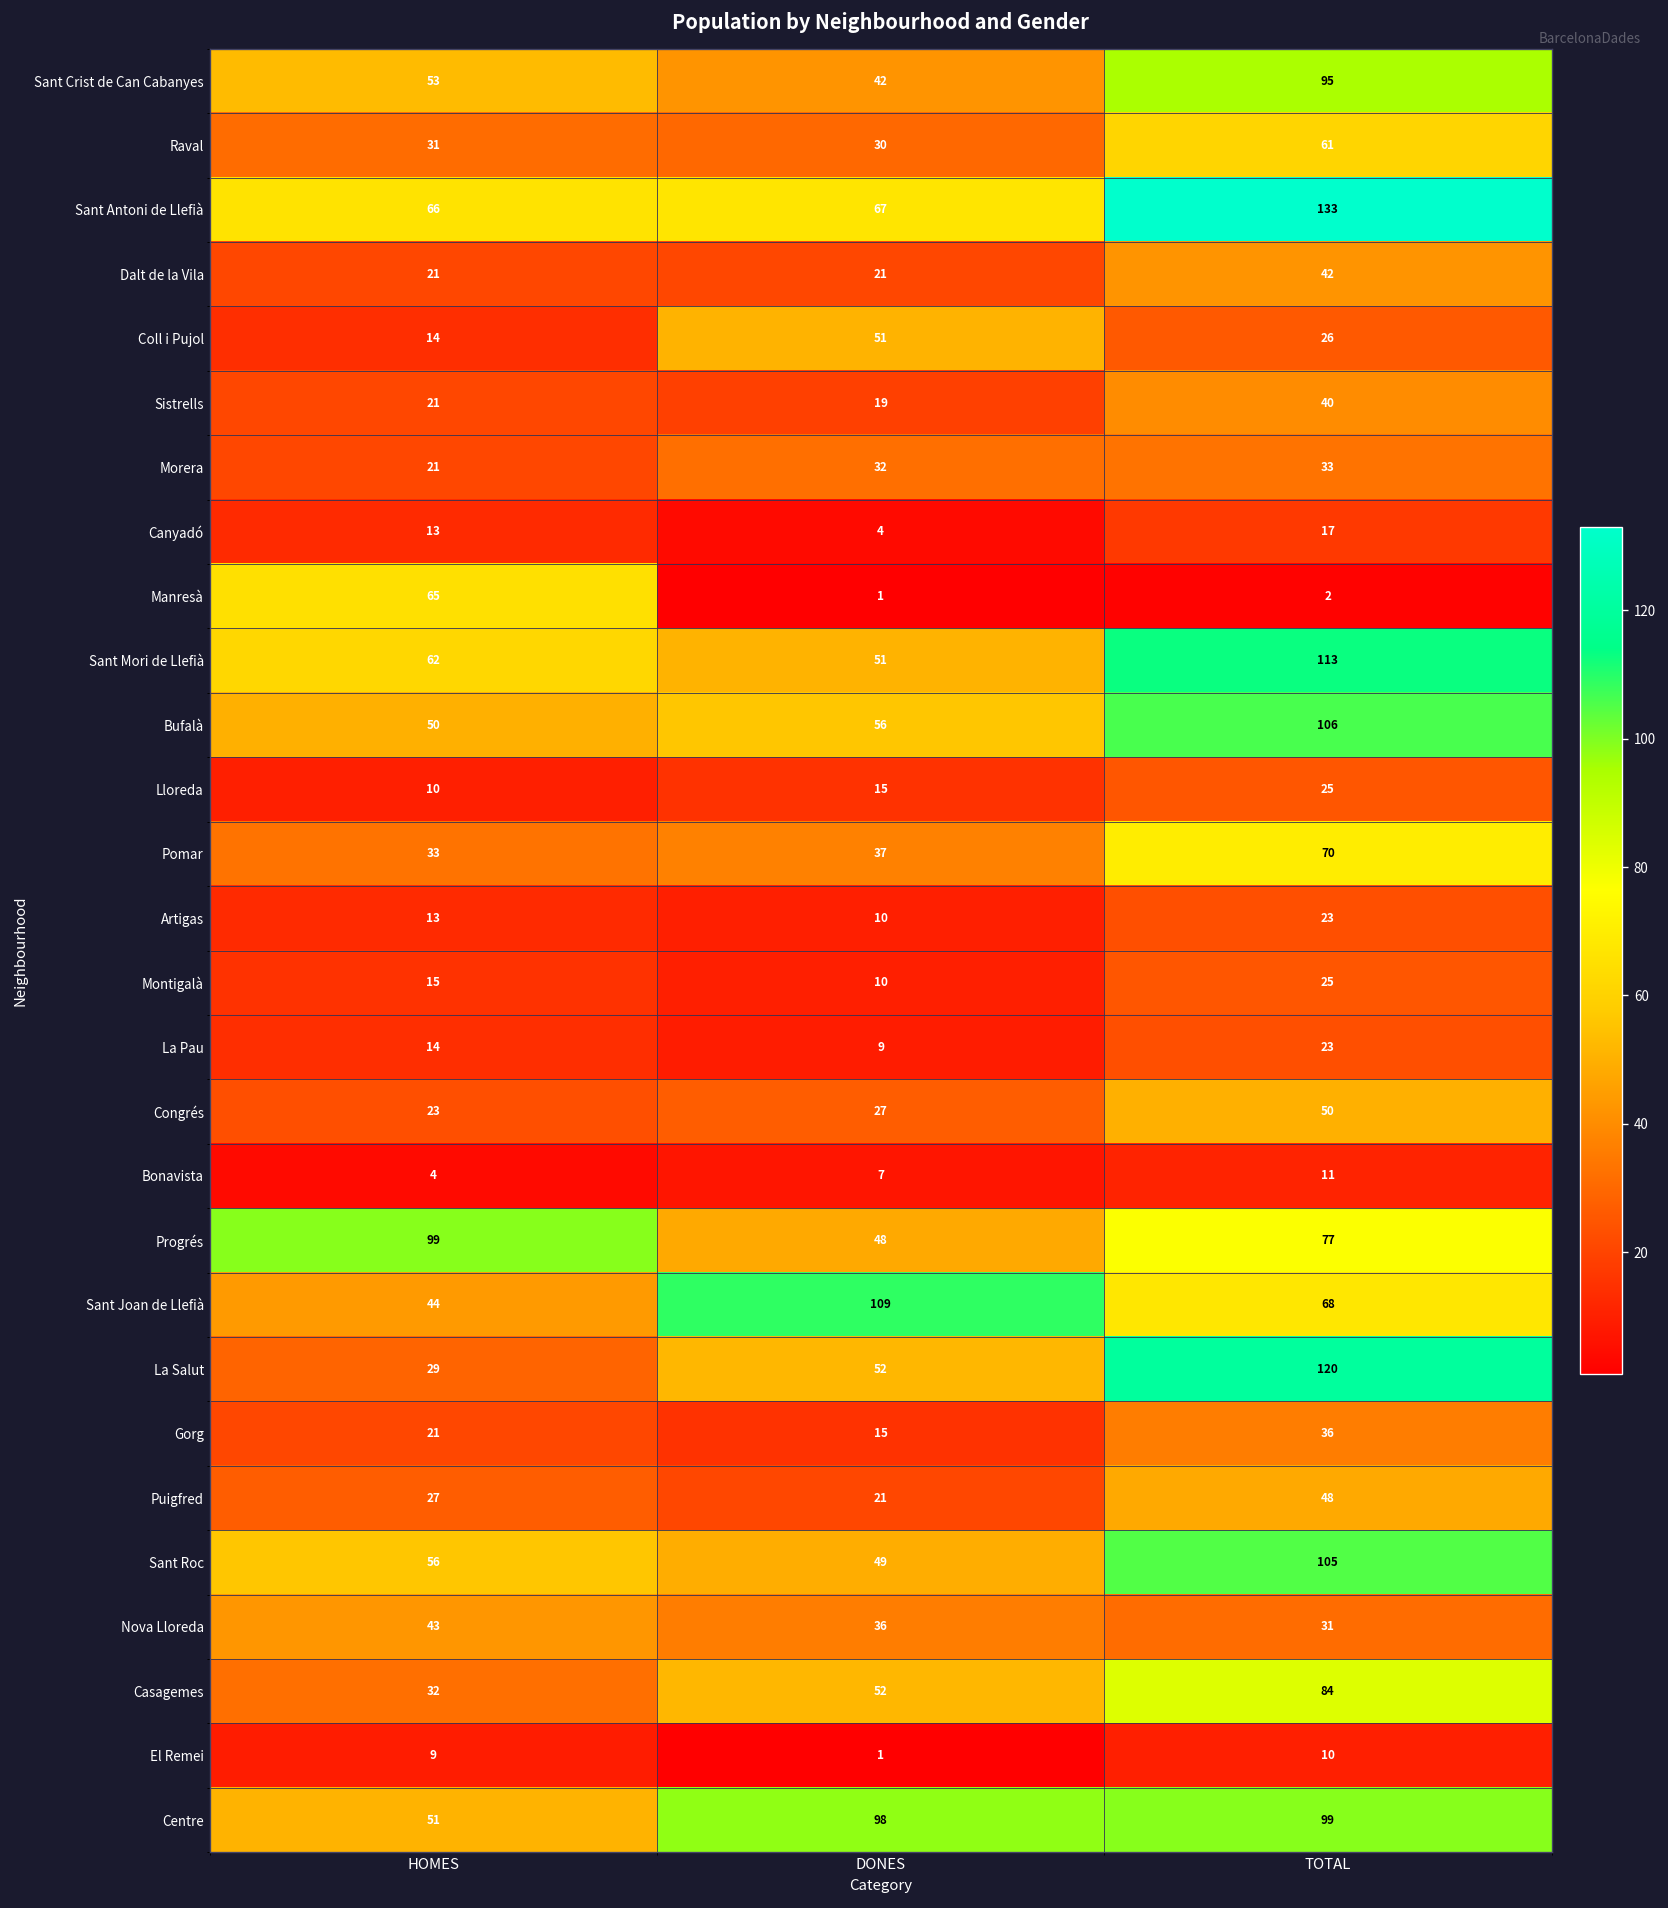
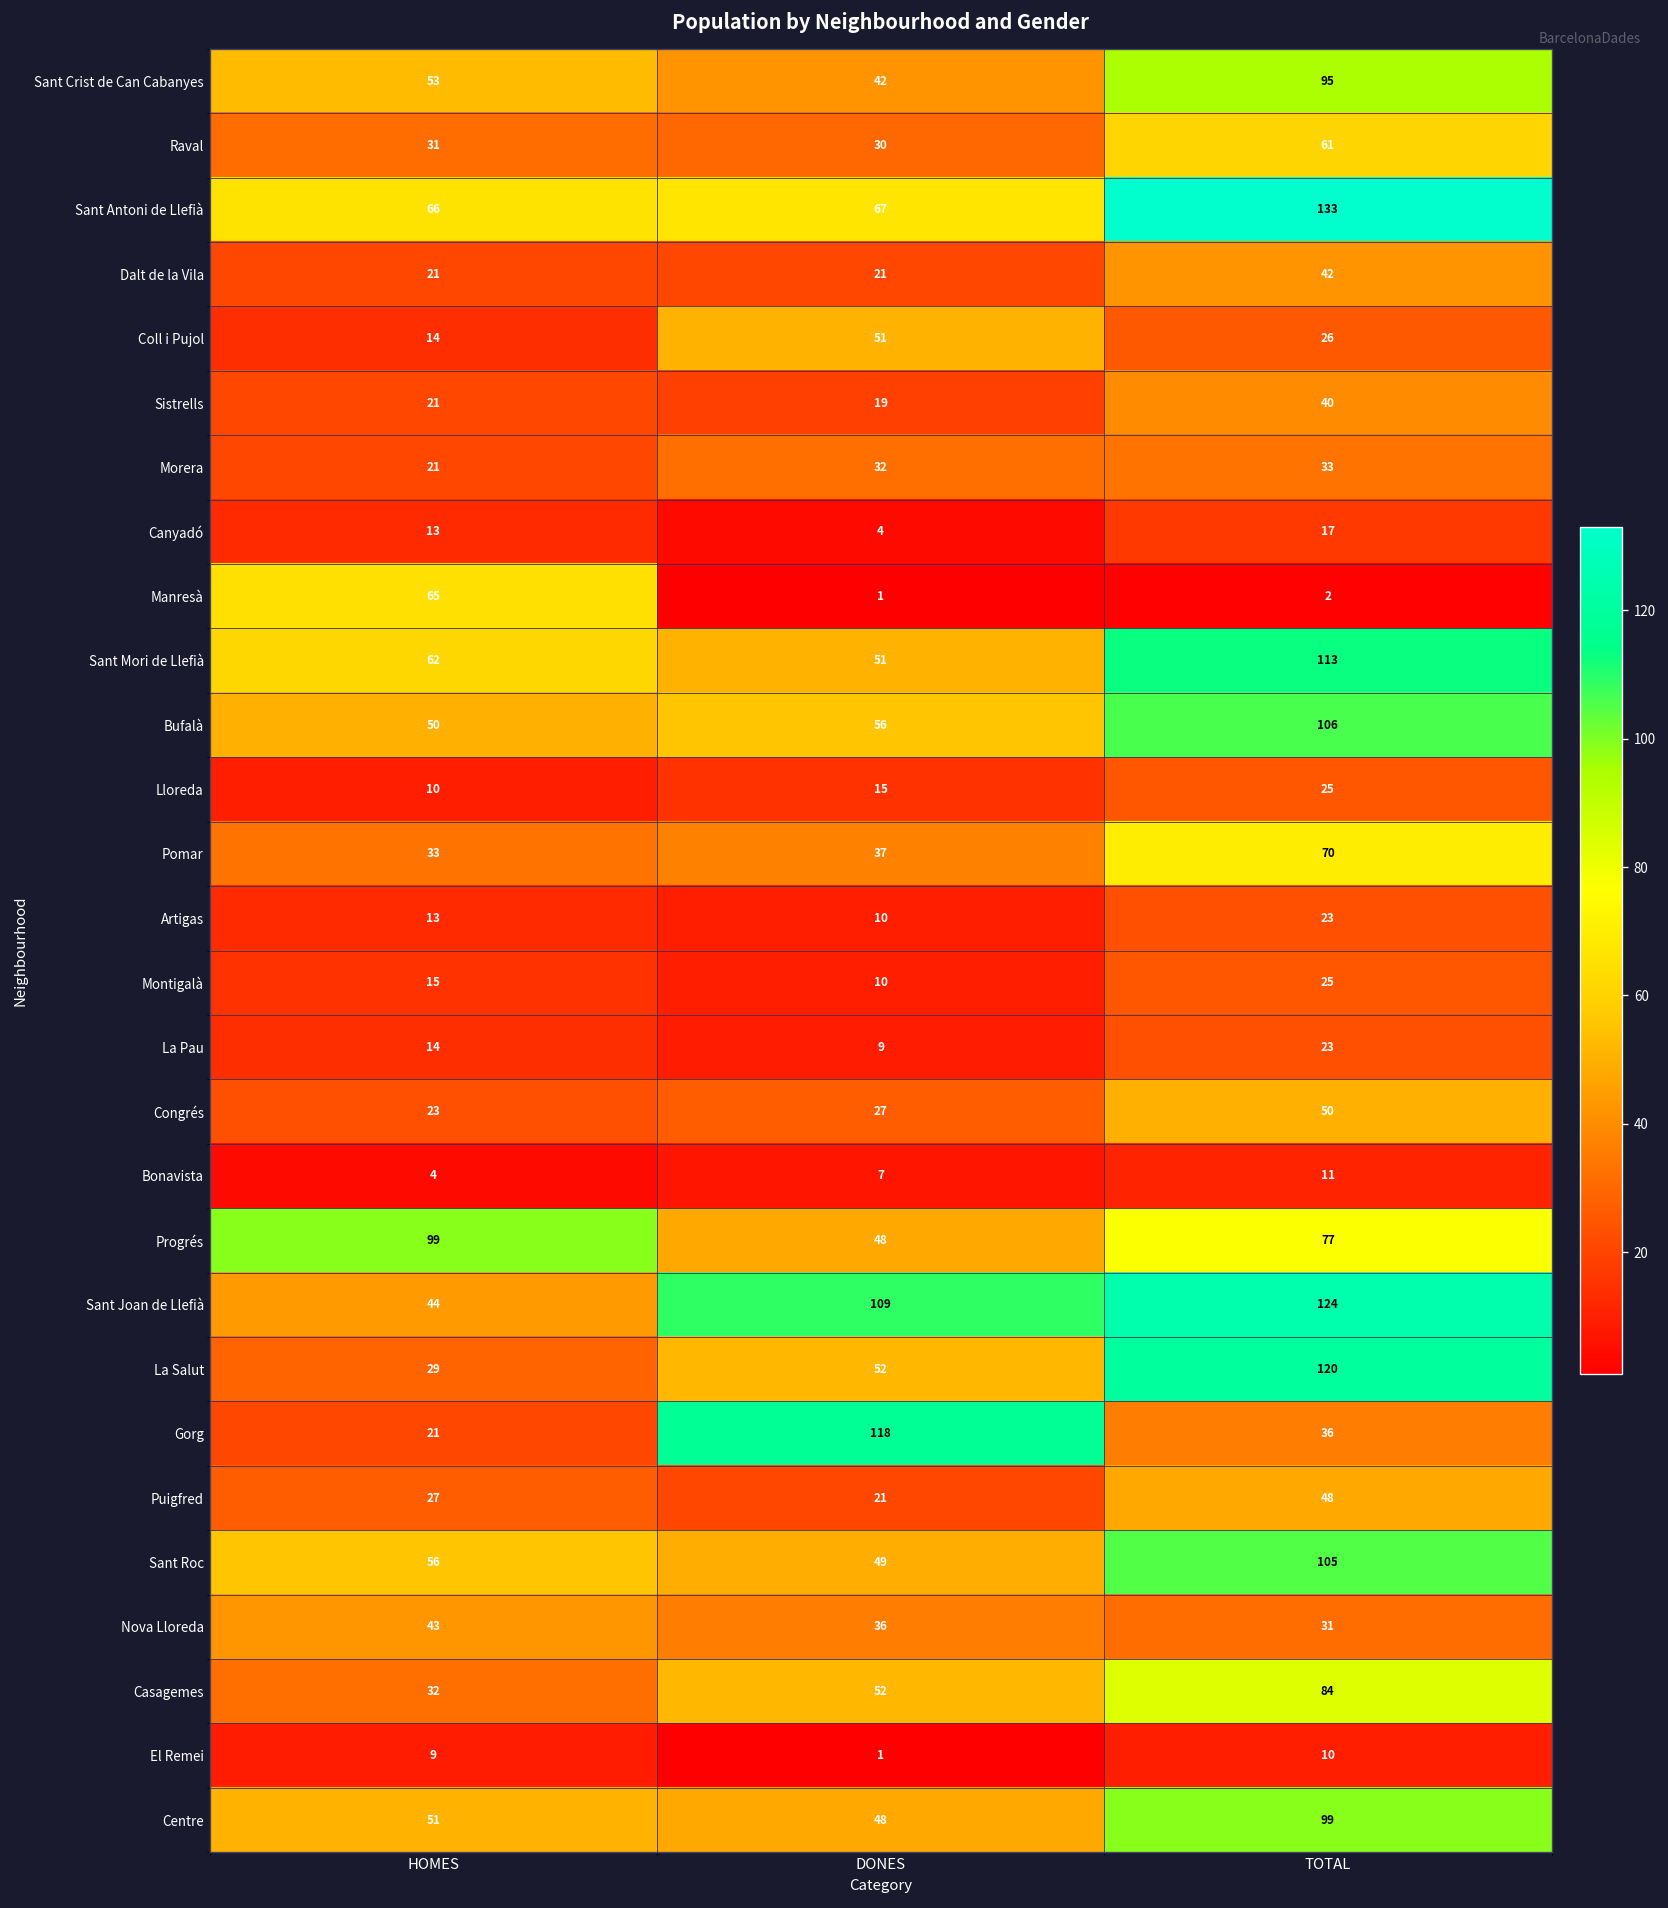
  {
    "Sant Crist de Can Cabanyes": {
      "HOMES": 53,
      "DONES": 42,
      "TOTAL": 95
    },
    "Raval": {
      "HOMES": 31,
      "DONES": 30,
      "TOTAL": 61
    },
    "Sant Antoni de Llefià": {
      "HOMES": 66,
      "DONES": 67,
      "TOTAL": 133
    },
    "Dalt de la Vila": {
      "HOMES": 21,
      "DONES": 21,
      "TOTAL": 42
    },
    "Coll i Pujol": {
      "HOMES": 14,
      "DONES": 51,
      "TOTAL": 26
    },
    "Sistrells": {
      "HOMES": 21,
      "DONES": 19,
      "TOTAL": 40
    },
    "Morera": {
      "HOMES": 21,
      "DONES": 32,
      "TOTAL": 33
    },
    "Canyadó": {
      "HOMES": 13,
      "DONES": 4,
      "TOTAL": 17
    },
    "Manresà": {
      "HOMES": 65,
      "DONES": 1,
      "TOTAL": 2
    },
    "Sant Mori de Llefià": {
      "HOMES": 62,
      "DONES": 51,
      "TOTAL": 113
    },
    "Bufalà": {
      "HOMES": 50,
      "DONES": 56,
      "TOTAL": 106
    },
    "Lloreda": {
      "HOMES": 10,
      "DONES": 15,
      "TOTAL": 25
    },
    "Pomar": {
      "HOMES": 33,
      "DONES": 37,
      "TOTAL": 70
    },
    "Artigas": {
      "HOMES": 13,
      "DONES": 10,
      "TOTAL": 23
    },
    "Montigalà": {
      "HOMES": 15,
      "DONES": 10,
      "TOTAL": 25
    },
    "La Pau": {
      "HOMES": 14,
      "DONES": 9,
      "TOTAL": 23
    },
    "Congrés": {
      "HOMES": 23,
      "DONES": 27,
      "TOTAL": 50
    },
    "Bonavista": {
      "HOMES": 4,
      "DONES": 7,
      "TOTAL": 11
    },
    "Progrés": {
      "HOMES": 99,
      "DONES": 48,
      "TOTAL": 77
    },
    "Sant Joan de Llefià": {
      "HOMES": 44,
      "DONES": 109,
-     "TOTAL": 68
+     "TOTAL": 124
    },
    "La Salut": {
      "HOMES": 29,
      "DONES": 52,
      "TOTAL": 120
    },
    "Gorg": {
      "HOMES": 21,
-     "DONES": 15,
+     "DONES": 118,
      "TOTAL": 36
    },
    "Puigfred": {
      "HOMES": 27,
      "DONES": 21,
      "TOTAL": 48
    },
    "Sant Roc": {
      "HOMES": 56,
      "DONES": 49,
      "TOTAL": 105
    },
    "Nova Lloreda": {
      "HOMES": 43,
      "DONES": 36,
      "TOTAL": 31
    },
    "Casagemes": {
      "HOMES": 32,
      "DONES": 52,
      "TOTAL": 84
    },
    "El Remei": {
      "HOMES": 9,
      "DONES": 1,
      "TOTAL": 10
    },
    "Centre": {
      "HOMES": 51,
-     "DONES": 98,
+     "DONES": 48,
      "TOTAL": 99
    }
  }
